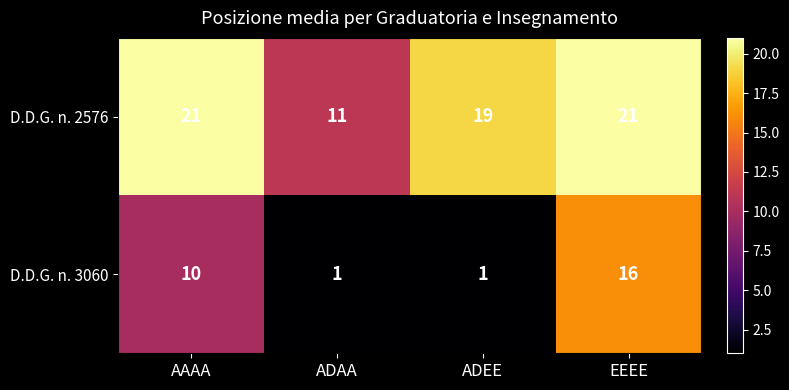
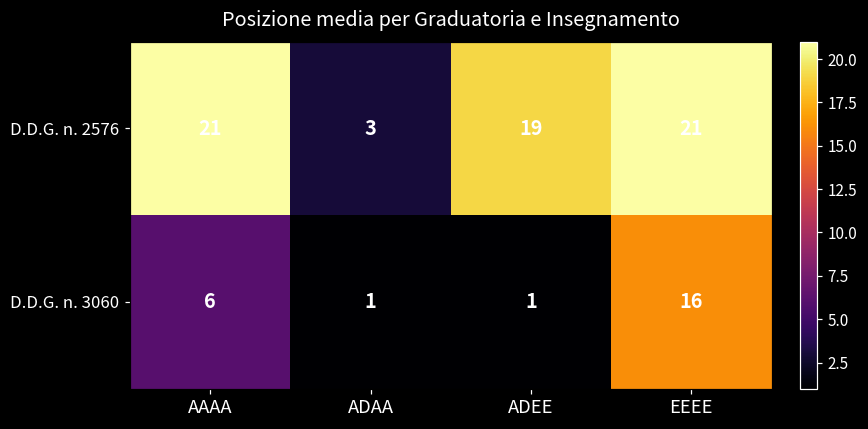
  {
    "D.D.G. n. 2576": {
      "AAAA": 21,
-     "ADAA": 11,
+     "ADAA": 3,
      "ADEE": 19,
      "EEEE": 21
    },
    "D.D.G. n. 3060": {
-     "AAAA": 10,
+     "AAAA": 6,
      "ADAA": 1,
      "ADEE": 1,
      "EEEE": 16
    }
  }
